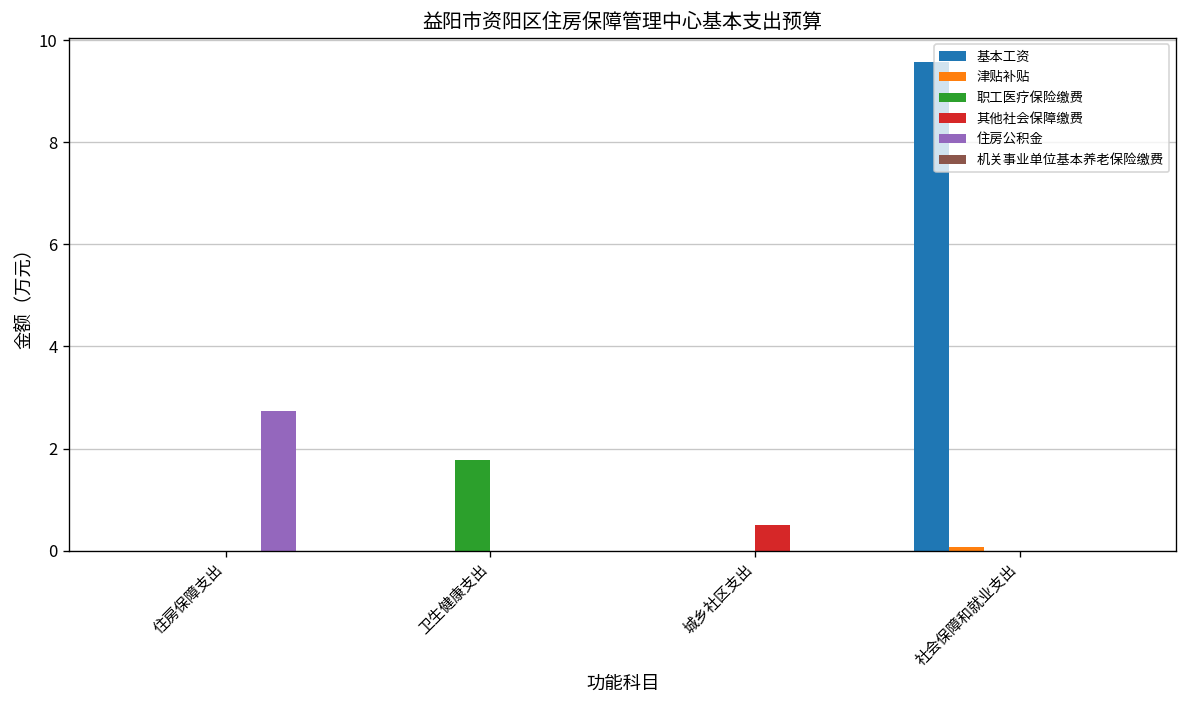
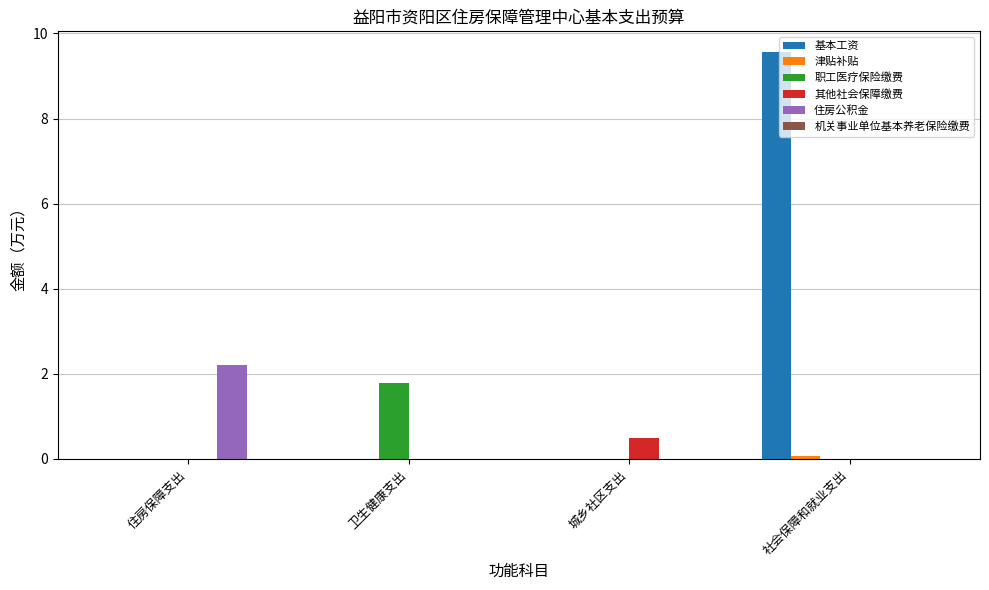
  {
    "基本工资": {
      "住房保障支出": 0.0,
      "卫生健康支出": 0.0,
      "城乡社区支出": 0.0,
      "社会保障和就业支出": 9.6
    },
    "津贴补贴": {
      "住房保障支出": 0.0,
      "卫生健康支出": 0.0,
      "城乡社区支出": 0.0,
      "社会保障和就业支出": 0.1
    },
    "职工医疗保险缴费": {
      "住房保障支出": 0.0,
      "卫生健康支出": 1.8,
      "城乡社区支出": 0.0,
      "社会保障和就业支出": 0.0
    },
    "其他社会保障缴费": {
      "住房保障支出": 0.0,
      "卫生健康支出": 0.0,
      "城乡社区支出": 0.5,
      "社会保障和就业支出": 0.0
    },
    "住房公积金": {
-     "住房保障支出": 2.7,
+     "住房保障支出": 2.2,
      "卫生健康支出": 0.0,
      "城乡社区支出": 0.0,
      "社会保障和就业支出": 0.0
    },
    "机关事业单位基本养老保险缴费": {
      "住房保障支出": 0.0,
      "卫生健康支出": 0.0,
      "城乡社区支出": 0.0,
      "社会保障和就业支出": 0.0
    }
  }
